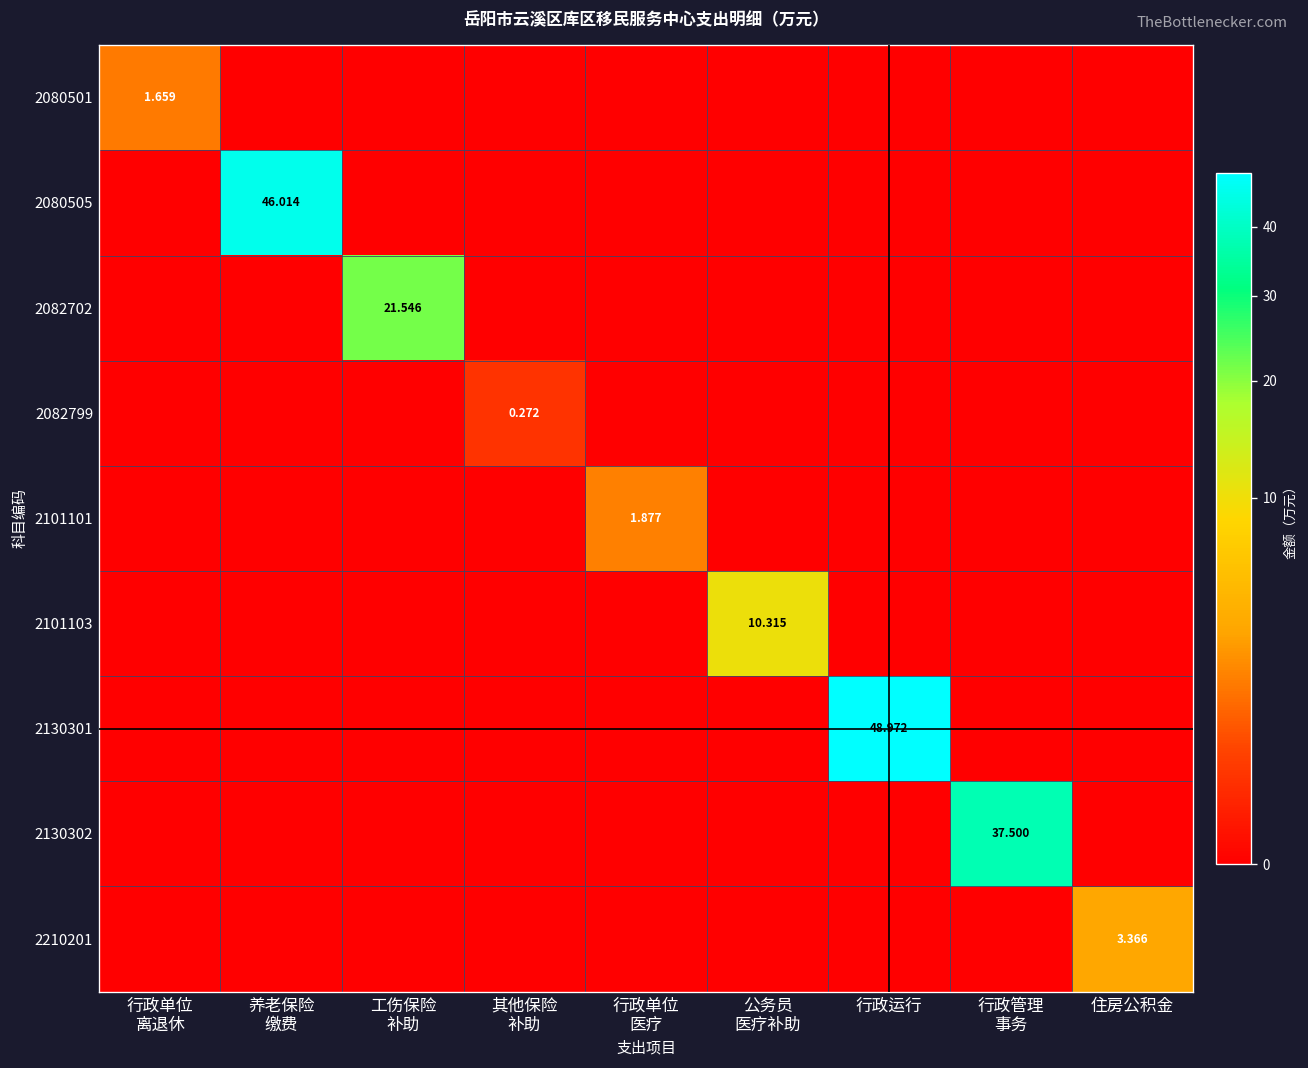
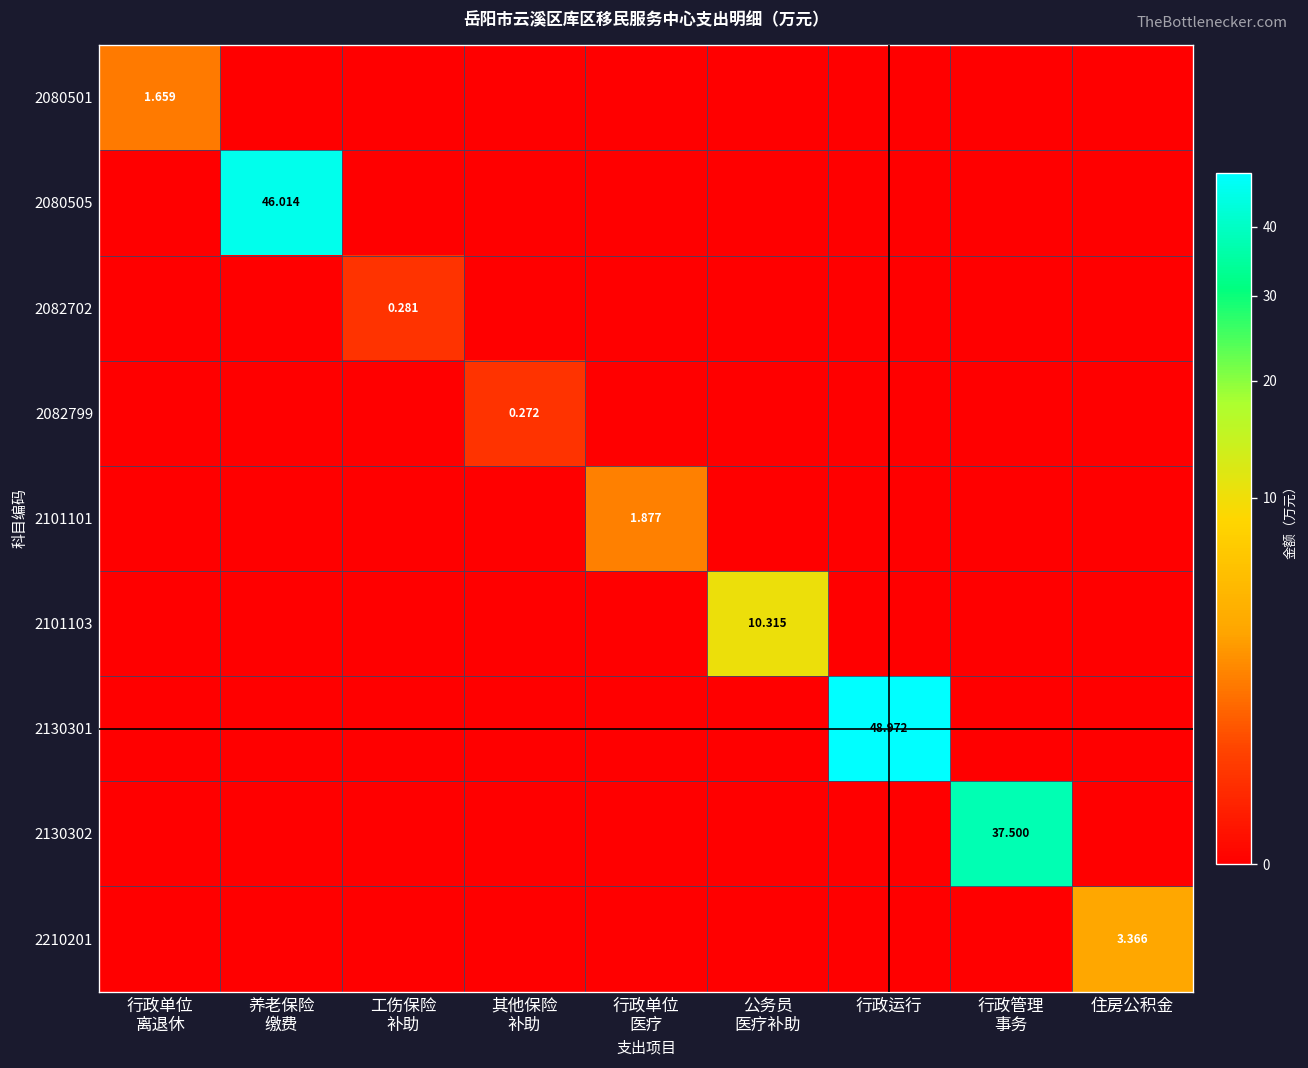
  {
    "2080501": {
      "行政单位 离退休": 1.659
    },
    "2080505": {
      "养老保险 缴费": 46.014
    },
    "2082702": {
-     "工伤保险 补助": 21.546
+     "工伤保险 补助": 0.281
    },
    "2082799": {
      "其他保险 补助": 0.272
    },
    "2101101": {
      "行政单位 医疗": 1.877
    },
    "2101103": {
      "公务员 医疗补助": 10.315
    },
    "2130301": {
      "行政运行": 48.972
    },
    "2130302": {
      "行政管理 事务": 37.500
    },
    "2210201": {
      "住房公积金": 3.366
    }
  }
